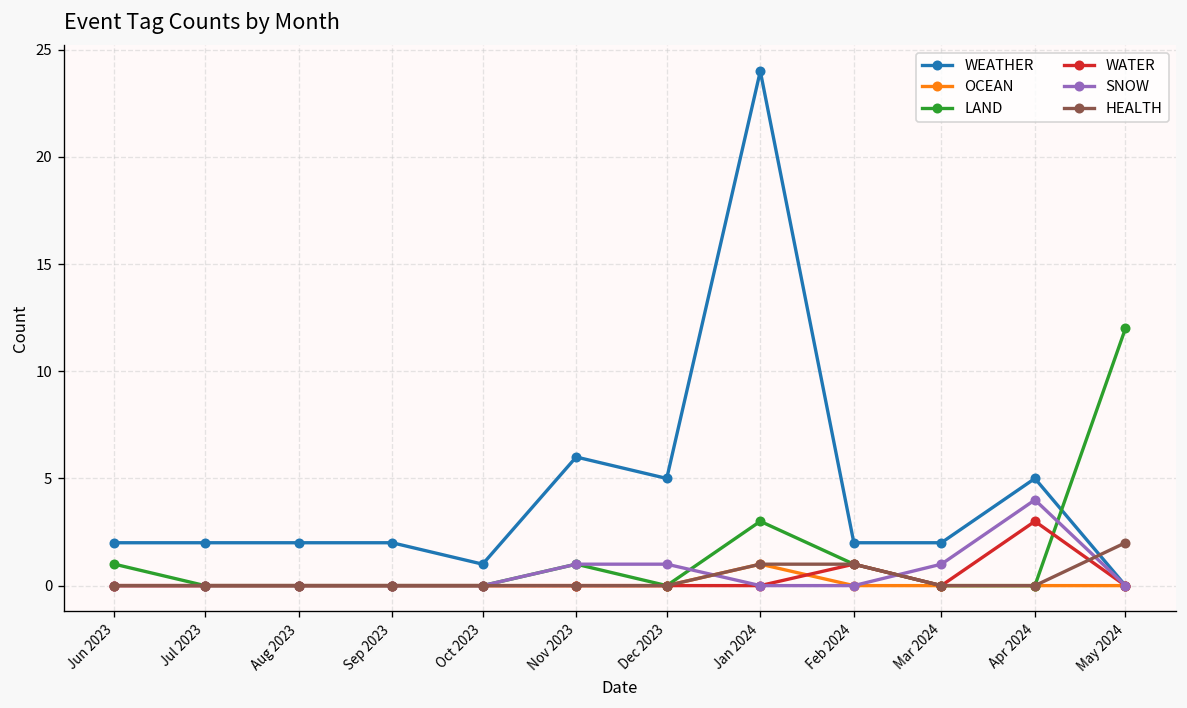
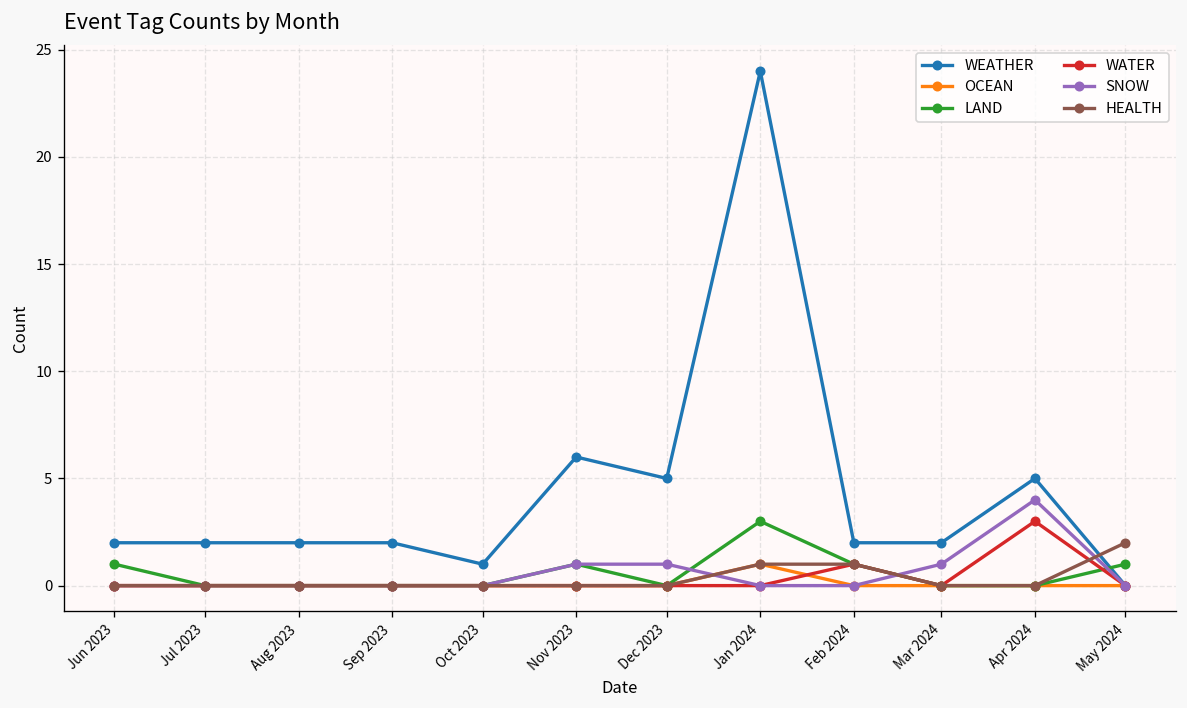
  {
    "WEATHER": {
      "Jun 2023": 2,
      "Jul 2023": 2,
      "Aug 2023": 2,
      "Sep 2023": 2,
      "Oct 2023": 1,
      "Nov 2023": 6,
      "Dec 2023": 5,
      "Jan 2024": 24,
      "Feb 2024": 2,
      "Mar 2024": 2,
      "Apr 2024": 5
    },
    "LAND": {
      "Jun 2023": 1,
      "Jan 2024": 3,
-     "May 2024": 12
+     "May 2024": 1
    },
    "WATER": {
      "Apr 2024": 3
    },
    "SNOW": {
      "Dec 2023": 1,
      "Mar 2024": 1,
      "Apr 2024": 4
    },
    "HEALTH": {
      "May 2024": 2
    }
  }
